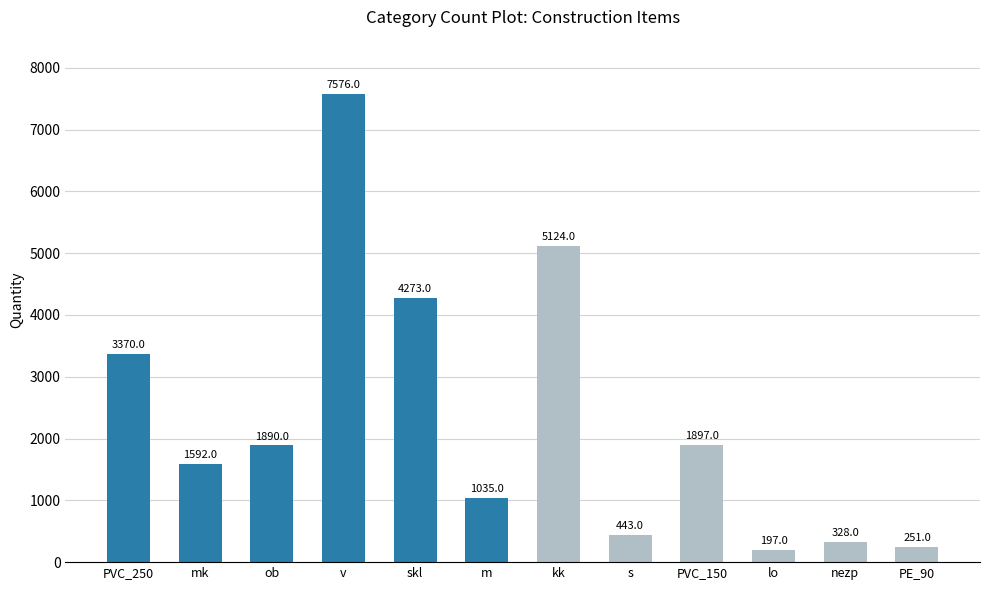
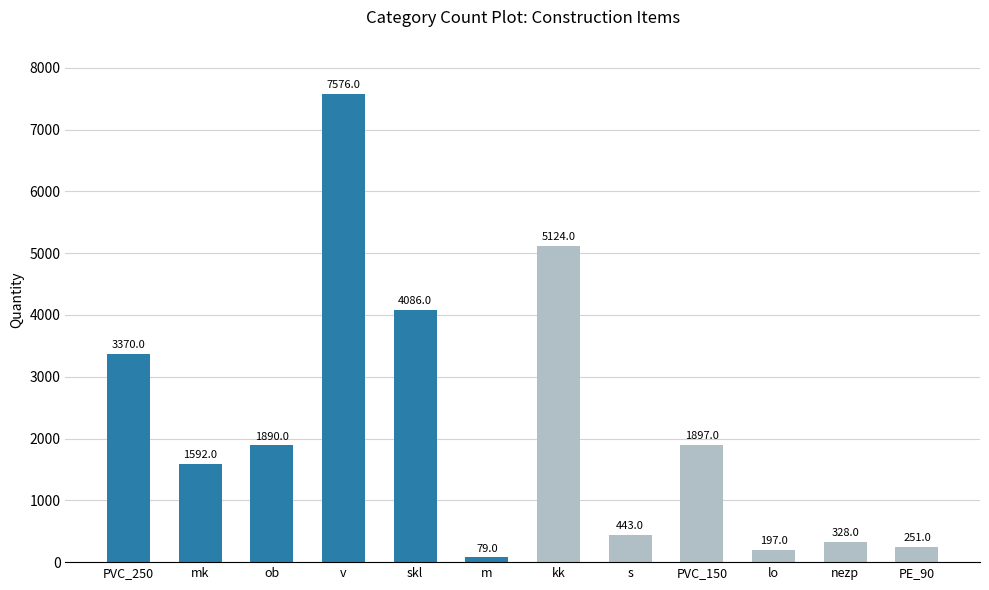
  {
    "PVC_250": 3370.0,
    "mk": 1592.0,
    "ob": 1890.0,
    "v": 7576.0,
-   "skl": 4273.0,
-   "m": 1035.0,
+   "skl": 4086.0,
+   "m": 79.0,
    "kk": 5124.0,
    "s": 443.0,
    "PVC_150": 1897.0,
    "lo": 197.0,
    "nezp": 328.0,
    "PE_90": 251.0
  }
